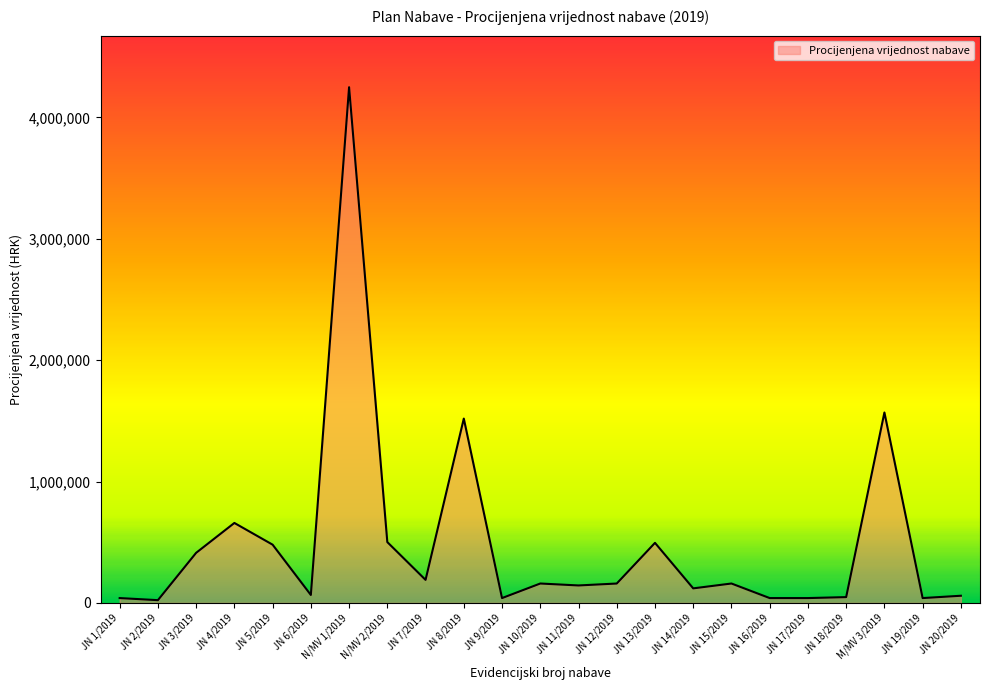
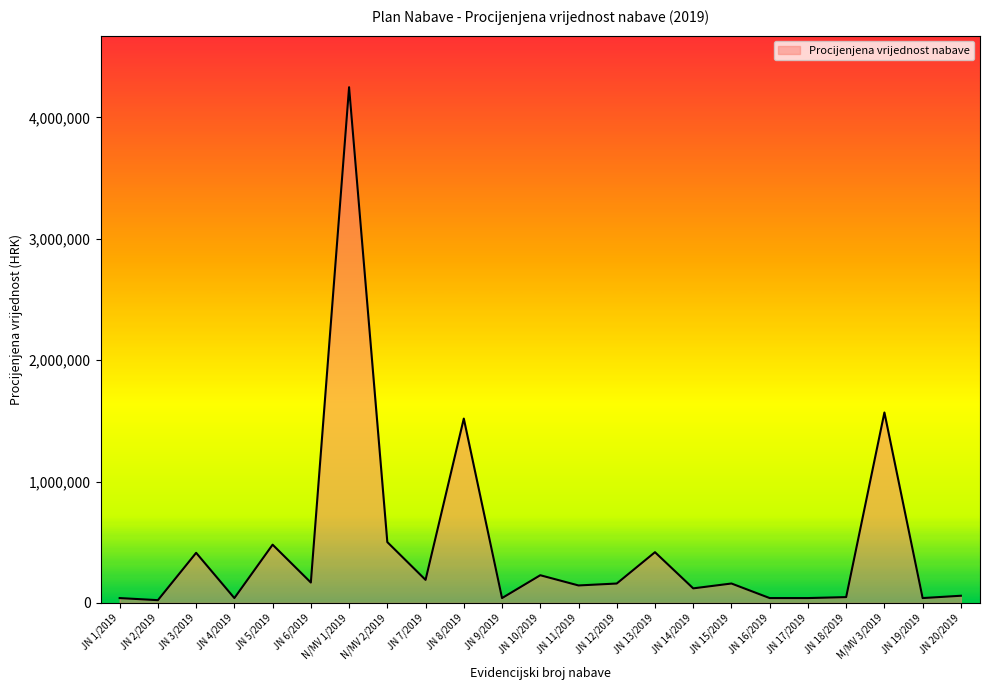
  {
    "JN 1/2019": "40,000",
    "JN 2/2019": "20,000",
    "JN 3/2019": "410,000",
-   "JN 4/2019": "660,000",
+   "JN 4/2019": "40,000",
    "JN 5/2019": "480,000",
-   "JN 6/2019": "70,000",
+   "JN 6/2019": "170,000",
    "N/MV 1/2019": "4,250,000",
    "N/MV 2/2019": "500,000",
    "JN 7/2019": "190,000",
    "JN 8/2019": "1,520,000",
    "JN 9/2019": "40,000",
-   "JN 10/2019": "160,000",
+   "JN 10/2019": "230,000",
    "JN 11/2019": "140,000",
    "JN 12/2019": "160,000",
-   "JN 13/2019": "500,000",
+   "JN 13/2019": "420,000",
    "JN 14/2019": "120,000",
    "JN 15/2019": "160,000",
    "JN 16/2019": "40,000",
    "JN 17/2019": "40,000",
    "JN 18/2019": "50,000",
    "M/MV 3/2019": "1,570,000",
    "JN 19/2019": "40,000",
    "JN 20/2019": "60,000"
  }
